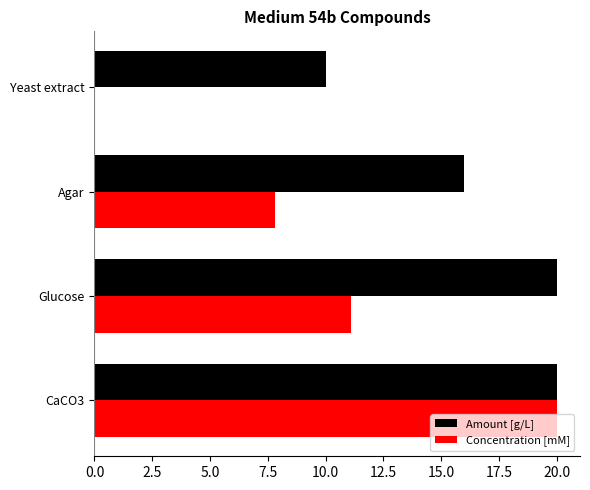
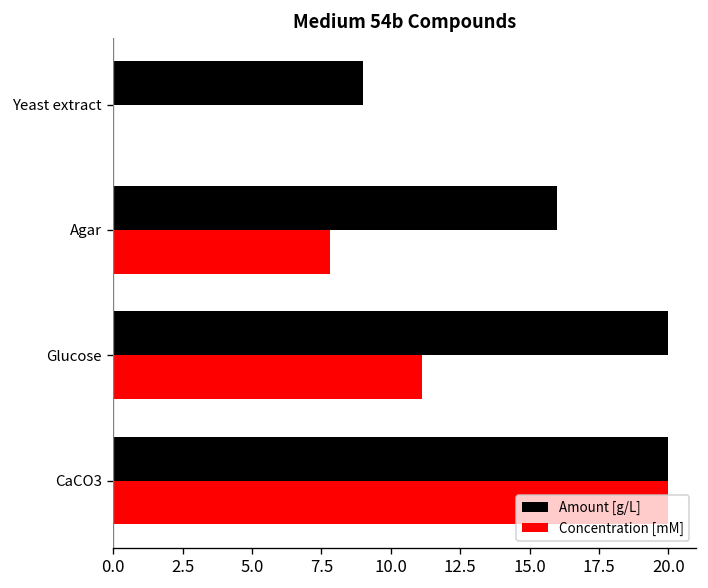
  {
    "Amount [g/L]": {
-     "Yeast extract": 10,
+     "Yeast extract": 9,
      "Agar": 16,
      "Glucose": 20,
      "CaCO3": 20
    },
    "Concentration [mM]": {
      "Yeast extract": 0,
      "Agar": 7.8,
      "Glucose": 11.1
    }
  }
